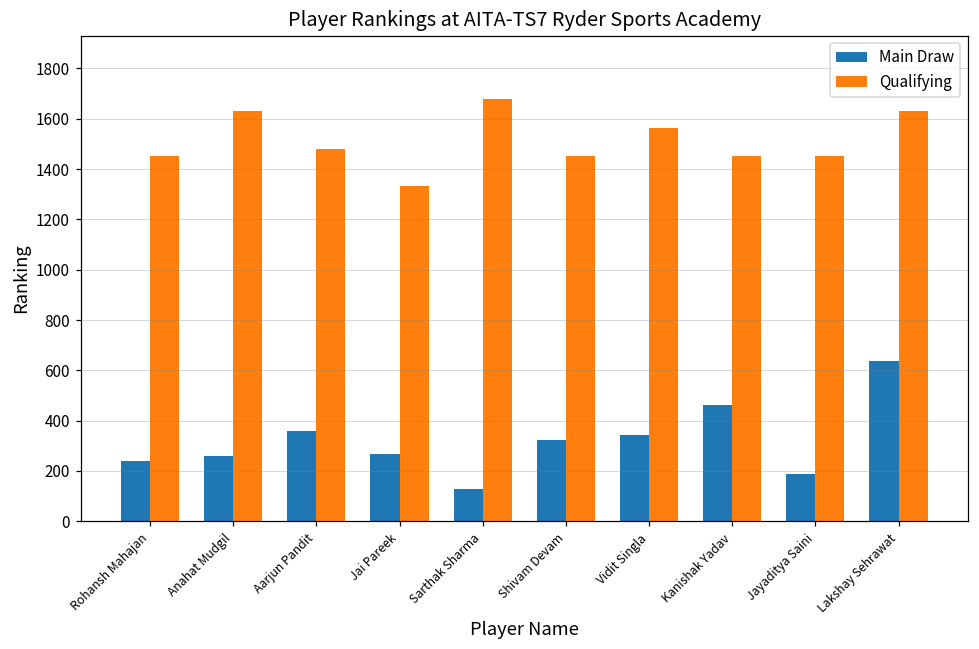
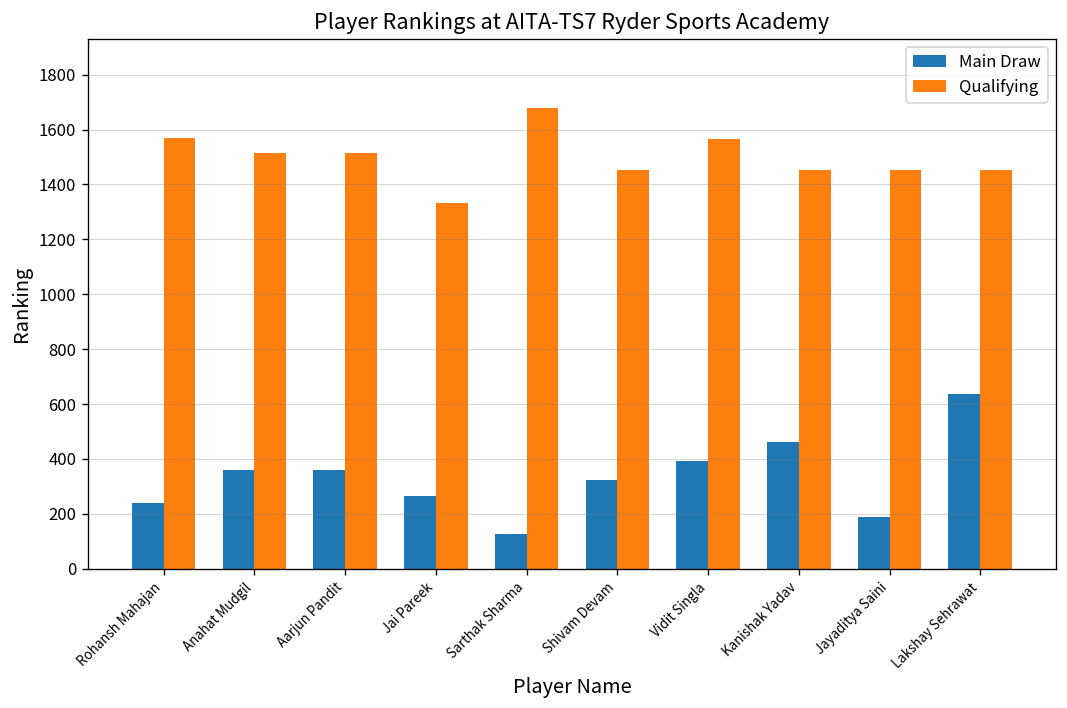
  {
    "Main Draw": {
      "Rohansh Mahajan": 240,
-     "Anahat Mudgil": 260,
+     "Anahat Mudgil": 360,
      "Aarjun Pandit": 360,
      "Jai Pareek": 270,
      "Sarthak Sharma": 130,
      "Shivam Devam": 320,
-     "Vidit Singla": 340,
+     "Vidit Singla": 390,
      "Kanishak Yadav": 460,
      "Jayaditya Saini": 190,
      "Lakshay Sehrawat": 640
    },
    "Qualifying": {
-     "Rohansh Mahajan": 1450,
-     "Anahat Mudgil": 1630,
-     "Aarjun Pandit": 1480,
+     "Rohansh Mahajan": 1570,
+     "Anahat Mudgil": 1520,
+     "Aarjun Pandit": 1520,
      "Jai Pareek": 1330,
      "Sarthak Sharma": 1680,
      "Shivam Devam": 1450,
      "Vidit Singla": 1560,
      "Kanishak Yadav": 1450,
      "Jayaditya Saini": 1450,
-     "Lakshay Sehrawat": 1630
+     "Lakshay Sehrawat": 1450
    }
  }
